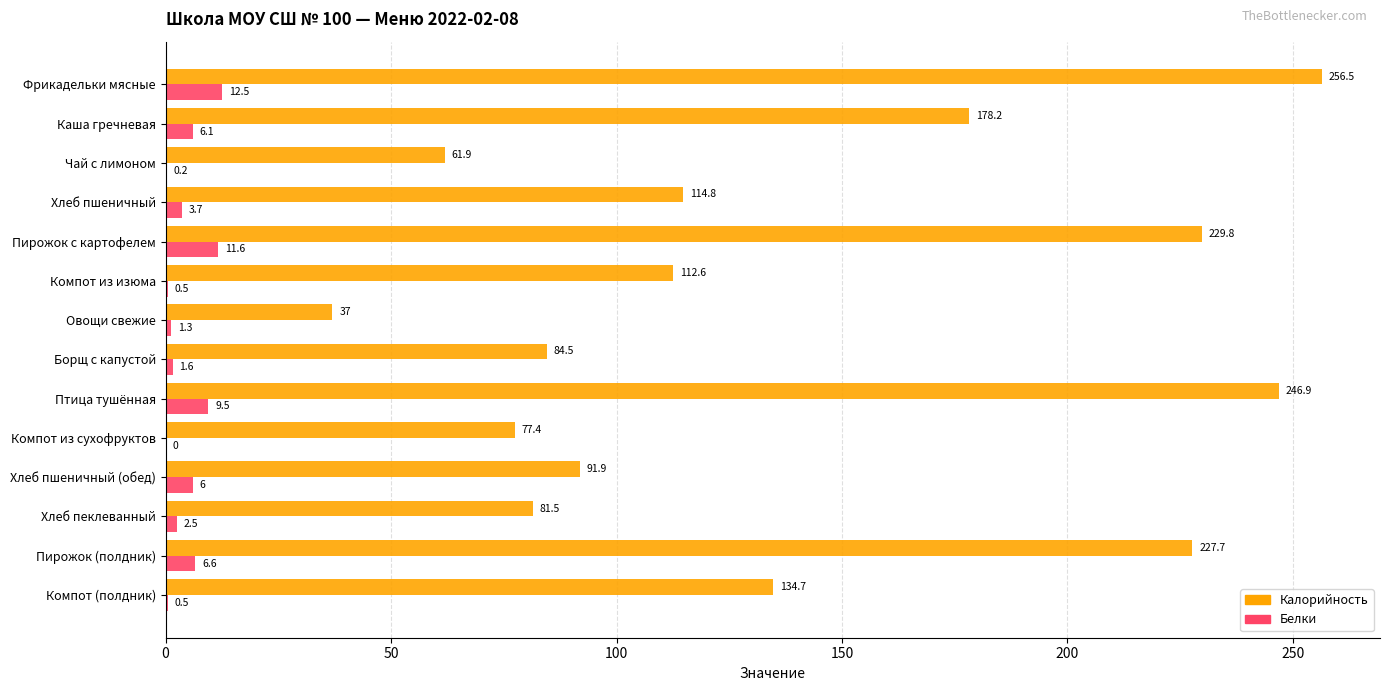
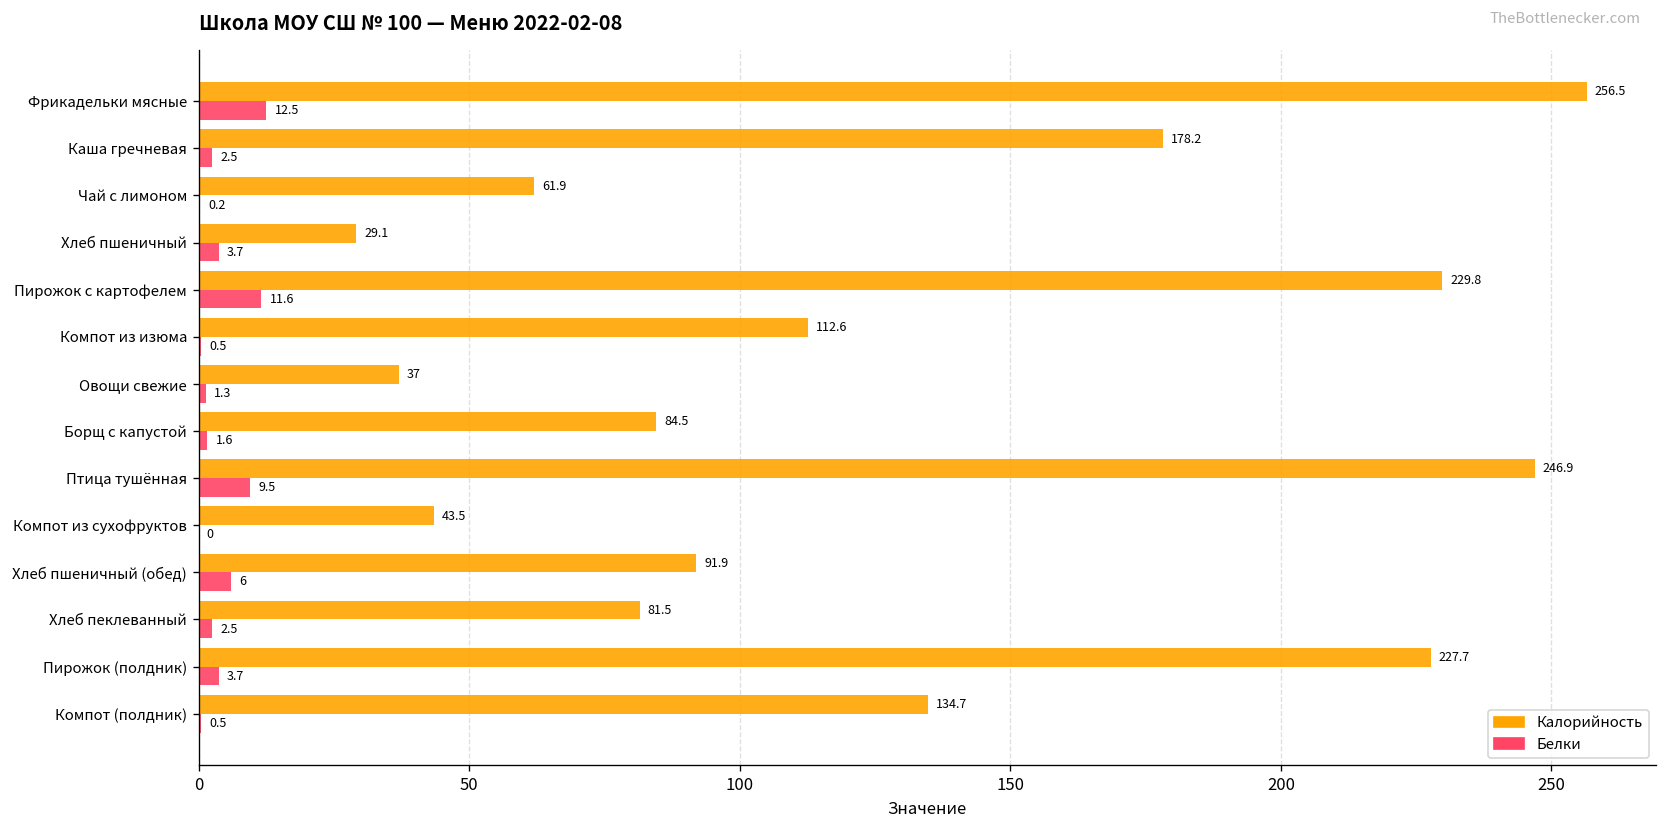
  {
    "Калорийность": {
      "Фрикадельки мясные": 256.5,
      "Каша гречневая": 178.2,
      "Чай с лимоном": 61.9,
-     "Хлеб пшеничный": 114.8,
+     "Хлеб пшеничный": 29.1,
      "Пирожок с картофелем": 229.8,
      "Компот из изюма": 112.6,
      "Овощи свежие": 37,
      "Борщ с капустой": 84.5,
      "Птица тушённая": 246.9,
-     "Компот из сухофруктов": 77.4,
+     "Компот из сухофруктов": 43.5,
      "Хлеб пшеничный (обед)": 91.9,
      "Хлеб пеклеванный": 81.5,
      "Пирожок (полдник)": 227.7,
      "Компот (полдник)": 134.7
    },
    "Белки": {
      "Фрикадельки мясные": 12.5,
-     "Каша гречневая": 6.1,
+     "Каша гречневая": 2.5,
      "Чай с лимоном": 0.2,
      "Хлеб пшеничный": 3.7,
      "Пирожок с картофелем": 11.6,
      "Компот из изюма": 0.5,
      "Овощи свежие": 1.3,
      "Борщ с капустой": 1.6,
      "Птица тушённая": 9.5,
      "Компот из сухофруктов": 0,
      "Хлеб пшеничный (обед)": 6,
      "Хлеб пеклеванный": 2.5,
-     "Пирожок (полдник)": 6.6,
+     "Пирожок (полдник)": 3.7,
      "Компот (полдник)": 0.5
    }
  }
